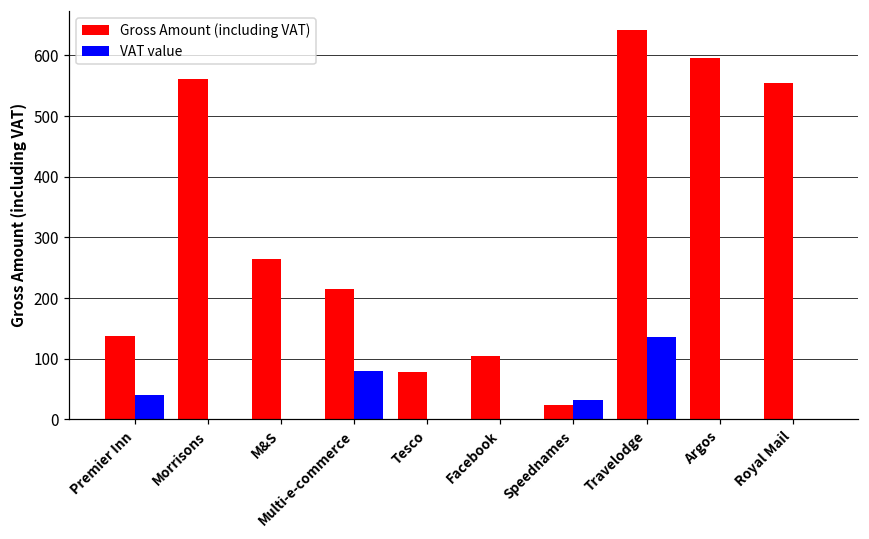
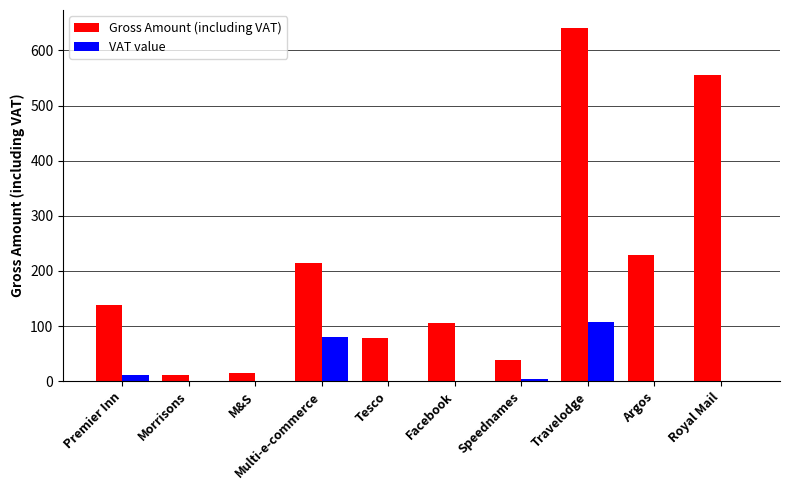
  {
    "Gross Amount (including VAT)": {
      "Premier Inn": 140,
-     "Morrisons": 560,
-     "M&S": 260,
+     "Morrisons": 10,
+     "M&S": 10,
      "Multi-e-commerce": 210,
      "Tesco": 80,
      "Facebook": 100,
-     "Speednames": 20,
+     "Speednames": 40,
      "Travelodge": 640,
-     "Argos": 600,
+     "Argos": 230,
      "Royal Mail": 550
    },
    "VAT value": {
-     "Premier Inn": 40,
+     "Premier Inn": 10,
      "Morrisons": 0,
      "M&S": 0,
      "Multi-e-commerce": 80,
      "Tesco": 0,
      "Facebook": 0,
-     "Speednames": 30,
-     "Travelodge": 140,
+     "Speednames": 0,
+     "Travelodge": 110,
      "Argos": 0,
      "Royal Mail": 0
    }
  }
